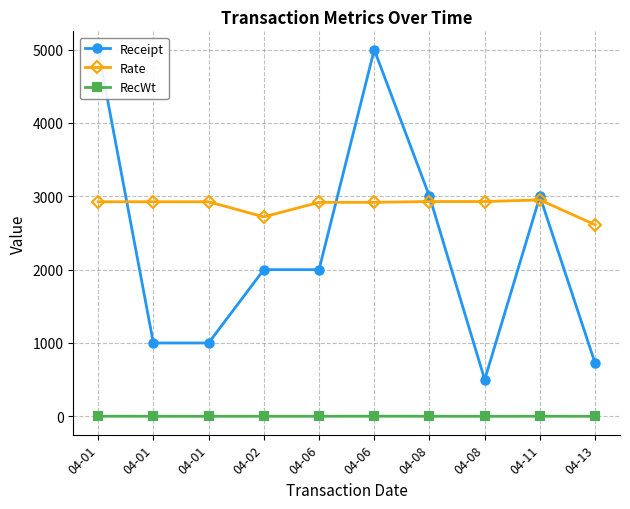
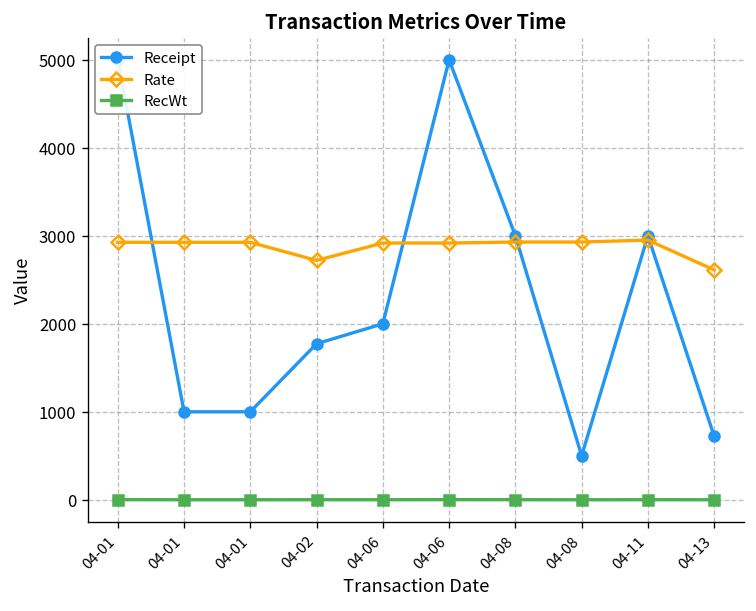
  {
    "Receipt": {
-     "04-02": 2000,
+     "04-02": 1800,
      "04-11": 3000,
      "04-13": 700
    },
    "Rate": {
      "04-02": 2700,
      "04-11": 3000,
      "04-13": 2600
    },
    "RecWt": {
      "04-02": 0,
      "04-11": 0,
      "04-13": 0
    }
  }
